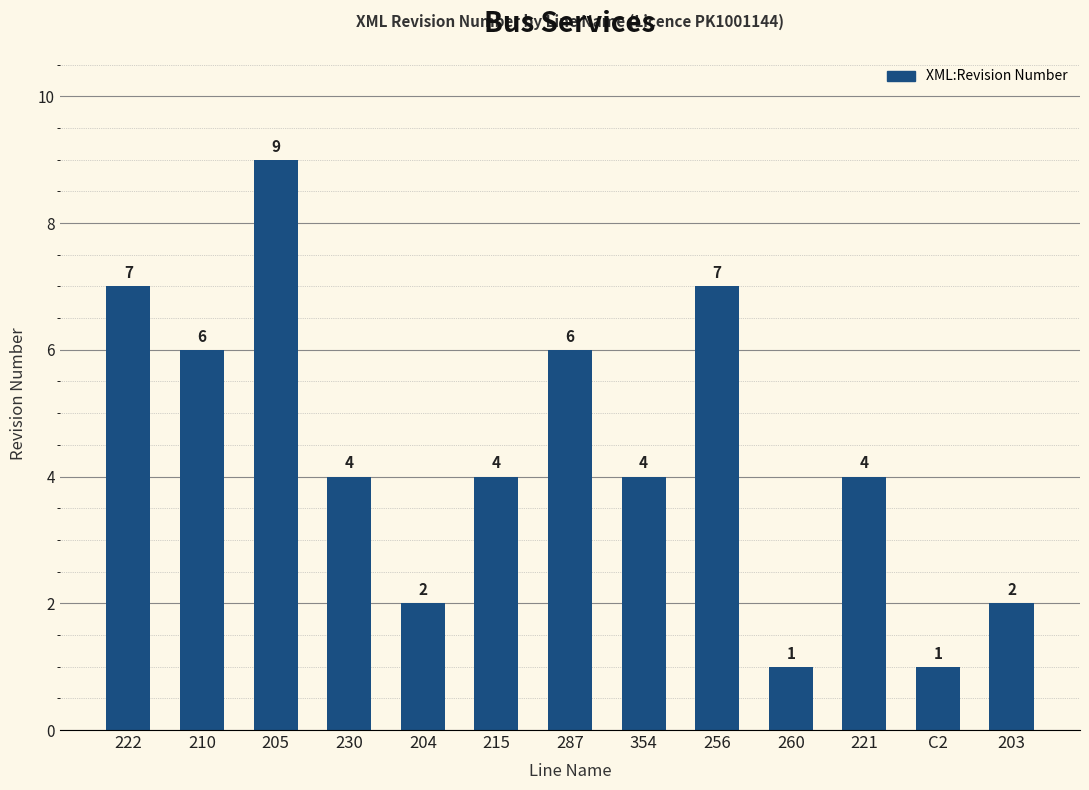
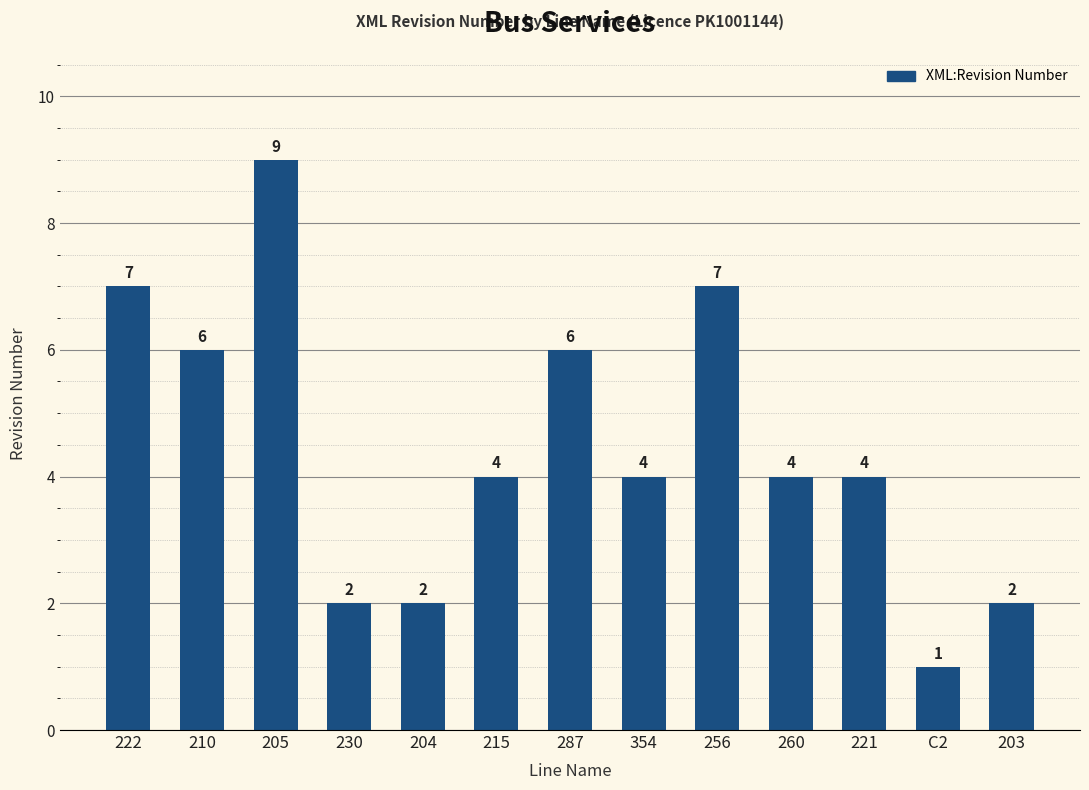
  {
    "222": 7,
    "210": 6,
    "205": 9,
-   "230": 4,
+   "230": 2,
    "204": 2,
    "215": 4,
    "287": 6,
    "354": 4,
    "256": 7,
-   "260": 1,
+   "260": 4,
    "221": 4,
    "C2": 1,
    "203": 2
  }
